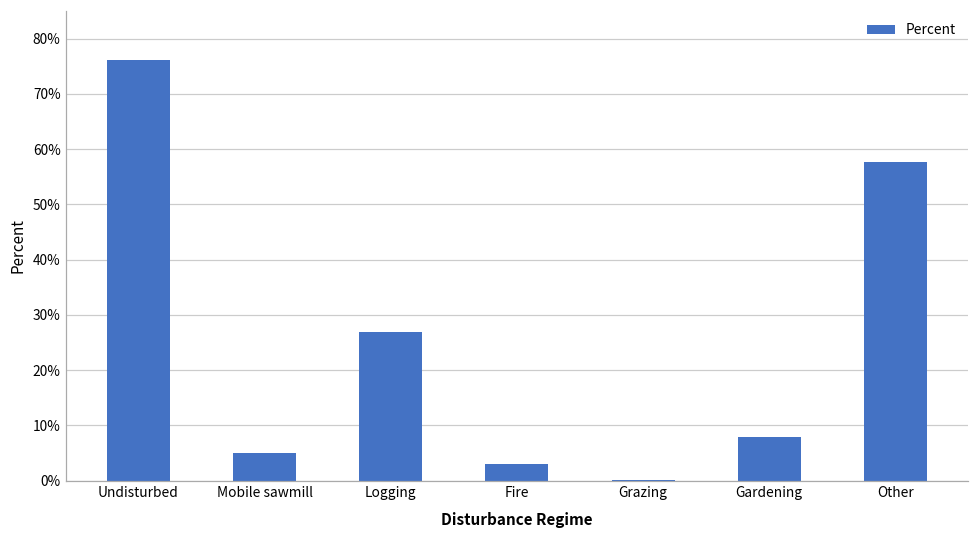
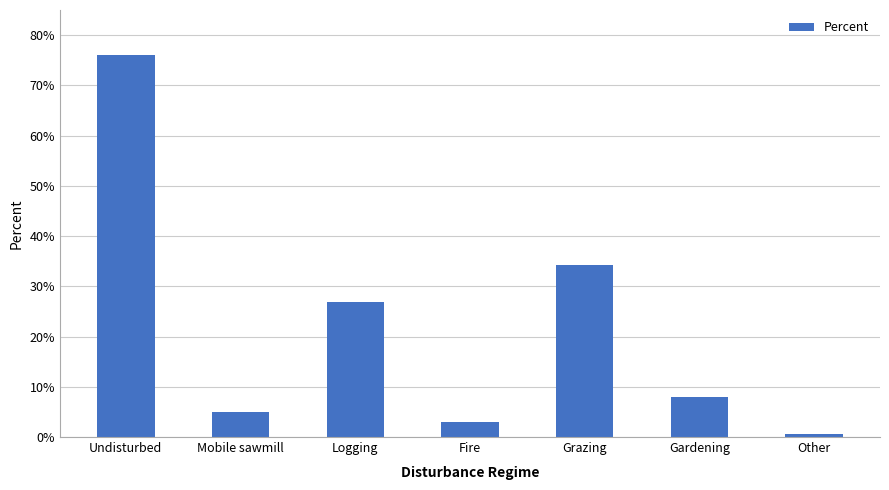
  {
    "Undisturbed": "76%",
    "Mobile sawmill": "5%",
    "Logging": "27%",
    "Fire": "3%",
-   "Grazing": "0%",
+   "Grazing": "34%",
    "Gardening": "8%",
-   "Other": "58%"
+   "Other": "1%"
  }
